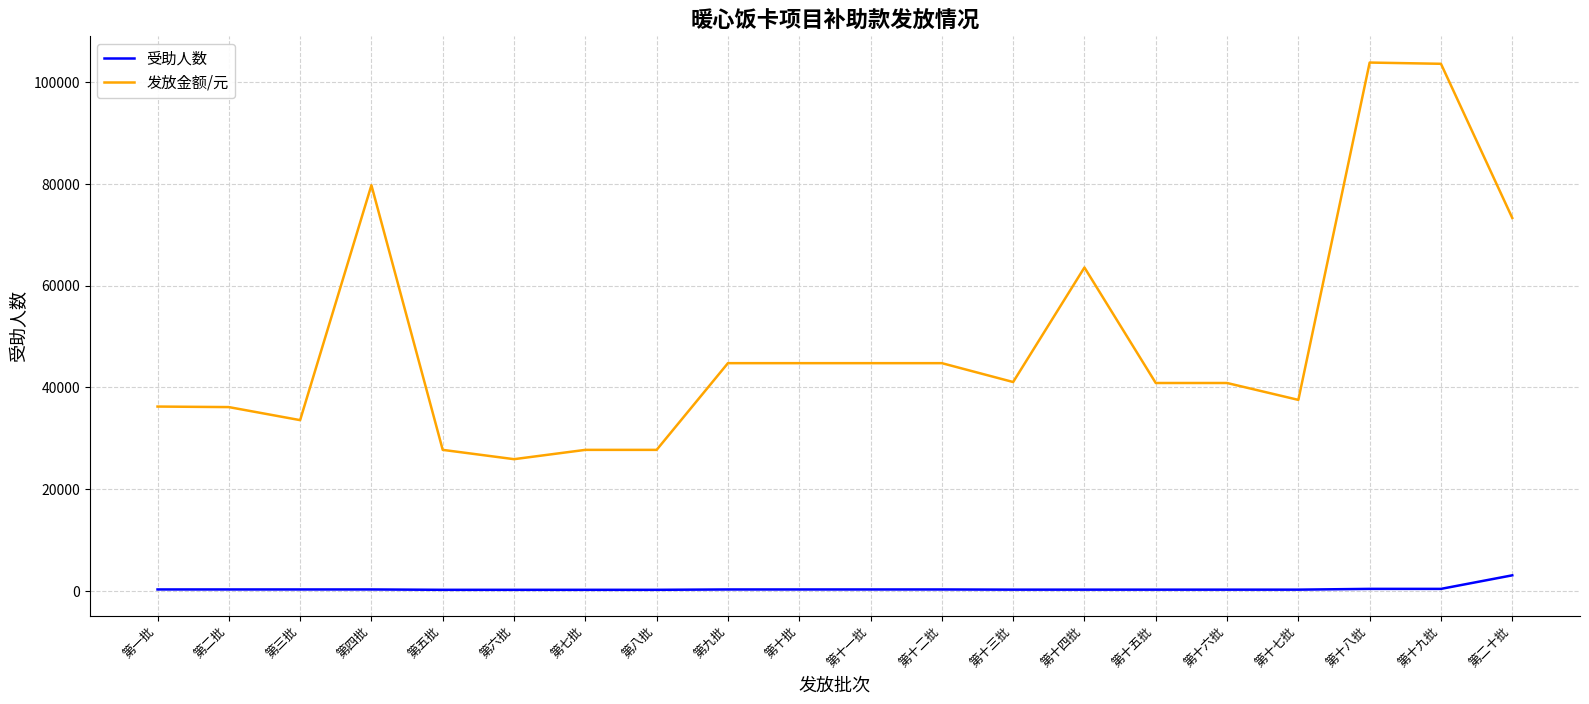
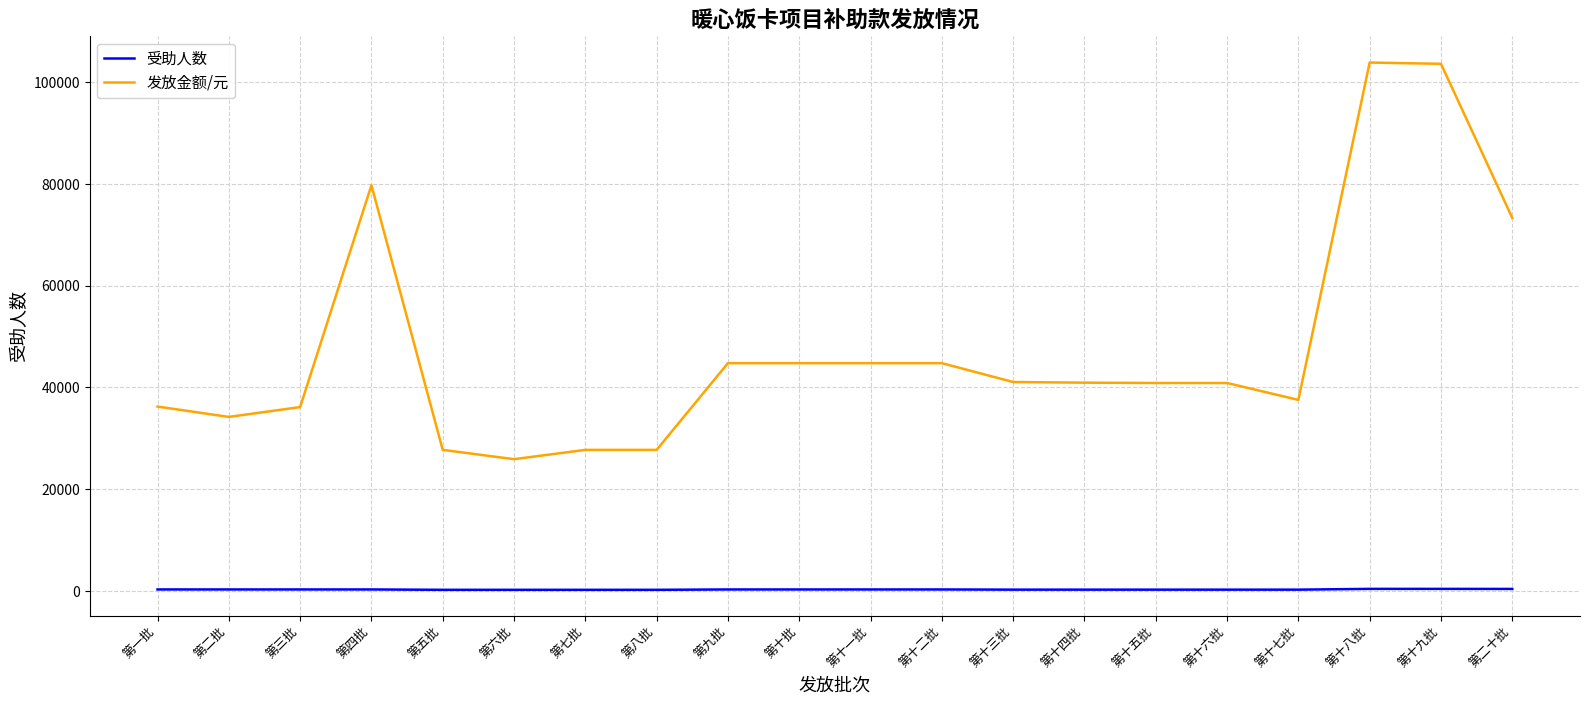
  {
    "受助人数": {
      "第一批": 0,
      "第二批": 0,
      "第三批": 0,
      "第四批": 0,
      "第五批": 0,
      "第六批": 0,
      "第七批": 0,
      "第八批": 0,
      "第九批": 0,
      "第十批": 0,
      "第十一批": 0,
      "第十二批": 0,
      "第十三批": 0,
      "第十四批": 0,
      "第十五批": 0,
      "第十六批": 0,
      "第十七批": 0,
      "第十八批": 0,
      "第十九批": 0,
-     "第二十批": 3000
+     "第二十批": 0
    },
    "发放金额/元": {
      "第一批": 36000,
-     "第二批": 36000,
-     "第三批": 34000,
+     "第二批": 34000,
+     "第三批": 36000,
      "第四批": 80000,
      "第五批": 28000,
      "第六批": 26000,
      "第七批": 28000,
      "第八批": 28000,
      "第九批": 45000,
      "第十批": 45000,
      "第十一批": 45000,
      "第十二批": 45000,
      "第十三批": 41000,
-     "第十四批": 64000,
+     "第十四批": 41000,
      "第十五批": 41000,
      "第十六批": 41000,
      "第十七批": 38000,
      "第十八批": 104000,
      "第十九批": 104000,
      "第二十批": 73000
    }
  }
